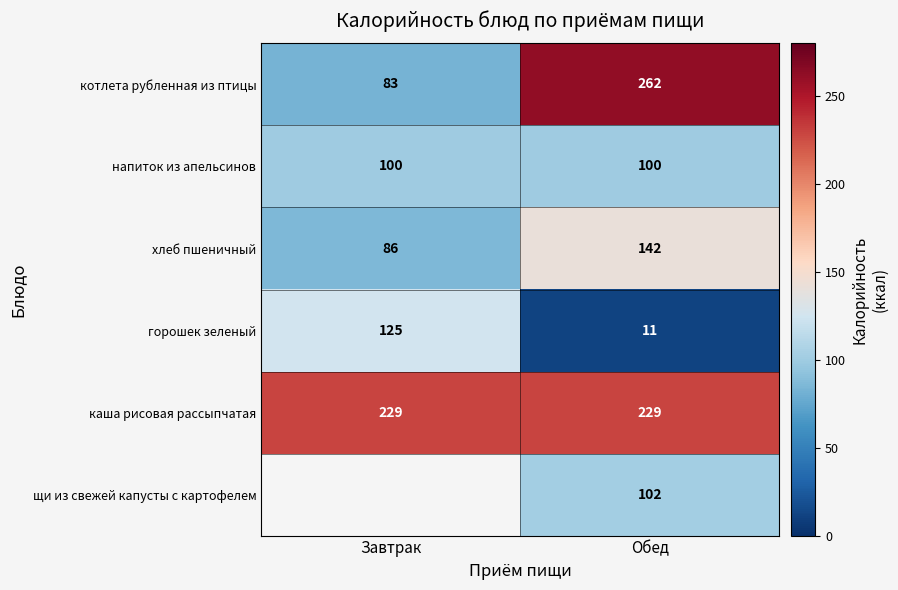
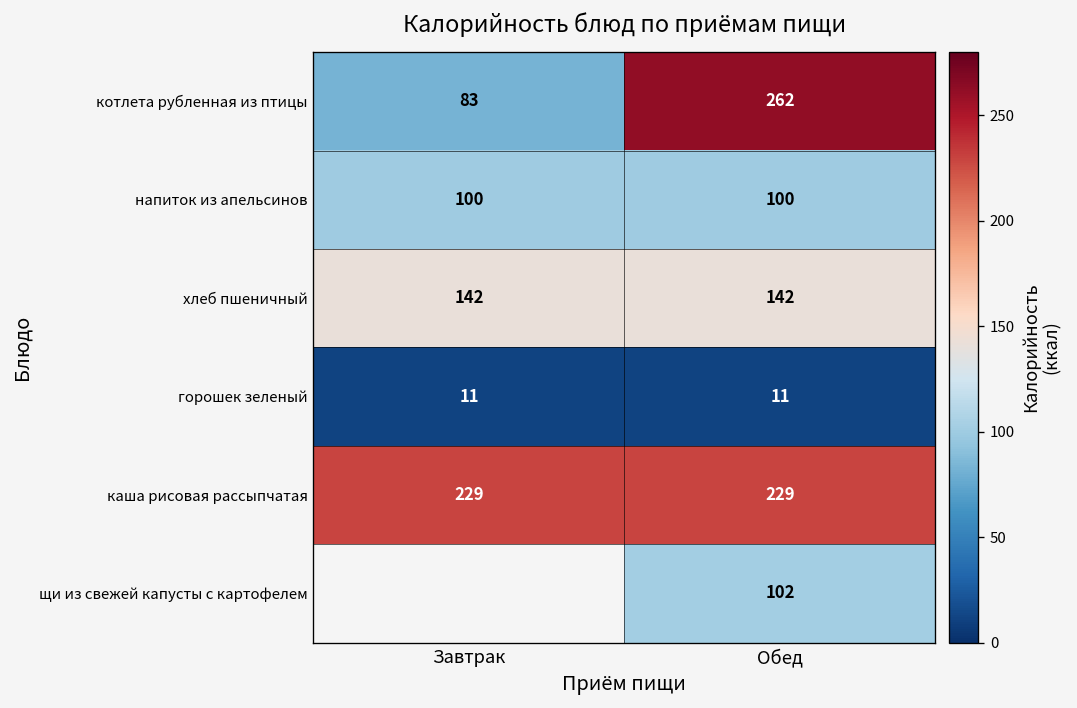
  {
    "котлета рубленная из птицы": {
      "Завтрак": 83,
      "Обед": 262
    },
    "напиток из апельсинов": {
      "Завтрак": 100,
      "Обед": 100
    },
    "хлеб пшеничный": {
-     "Завтрак": 86,
+     "Завтрак": 142,
      "Обед": 142
    },
    "горошек зеленый": {
-     "Завтрак": 125,
+     "Завтрак": 11,
      "Обед": 11
    },
    "каша рисовая рассыпчатая": {
      "Завтрак": 229,
      "Обед": 229
    },
    "щи из свежей капусты с картофелем": {
      "Обед": 102
    }
  }
